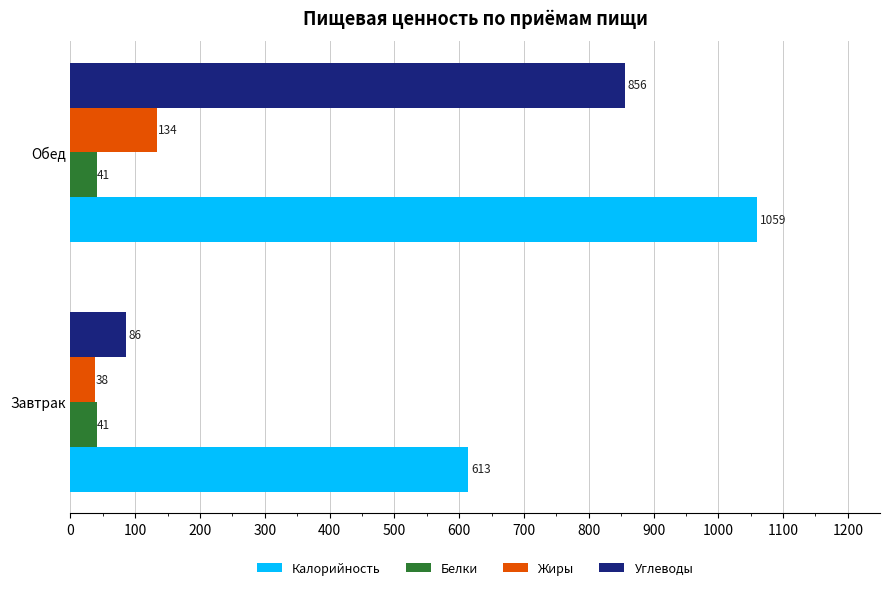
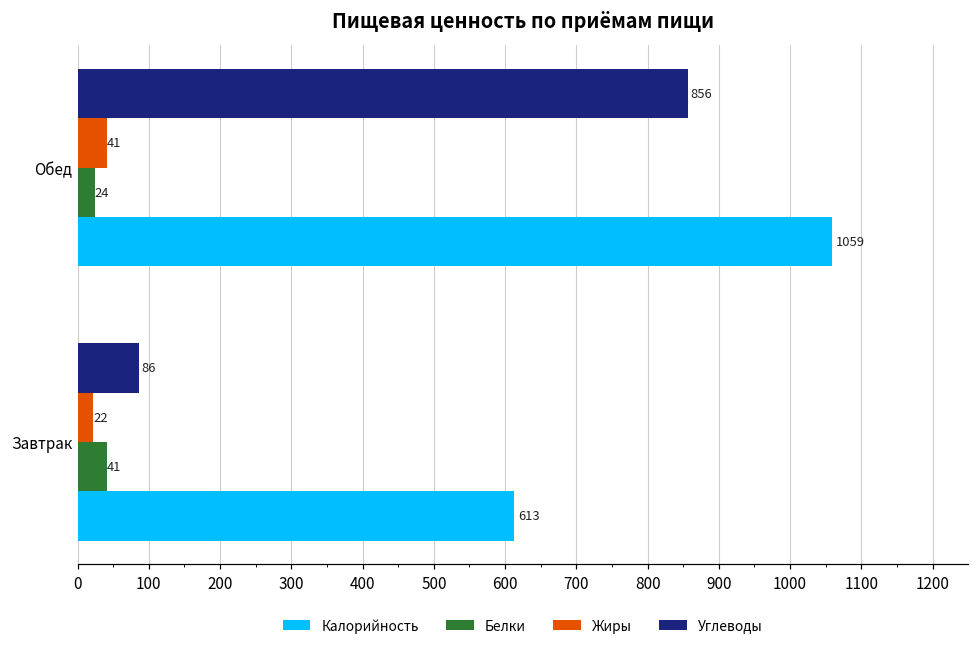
  {
    "Калорийность": {
      "Обед": 1059,
      "Завтрак": 613
    },
    "Белки": {
-     "Обед": 41,
+     "Обед": 24,
      "Завтрак": 41
    },
    "Жиры": {
-     "Обед": 134,
-     "Завтрак": 38
+     "Обед": 41,
+     "Завтрак": 22
    },
    "Углеводы": {
      "Обед": 856,
      "Завтрак": 86
    }
  }
